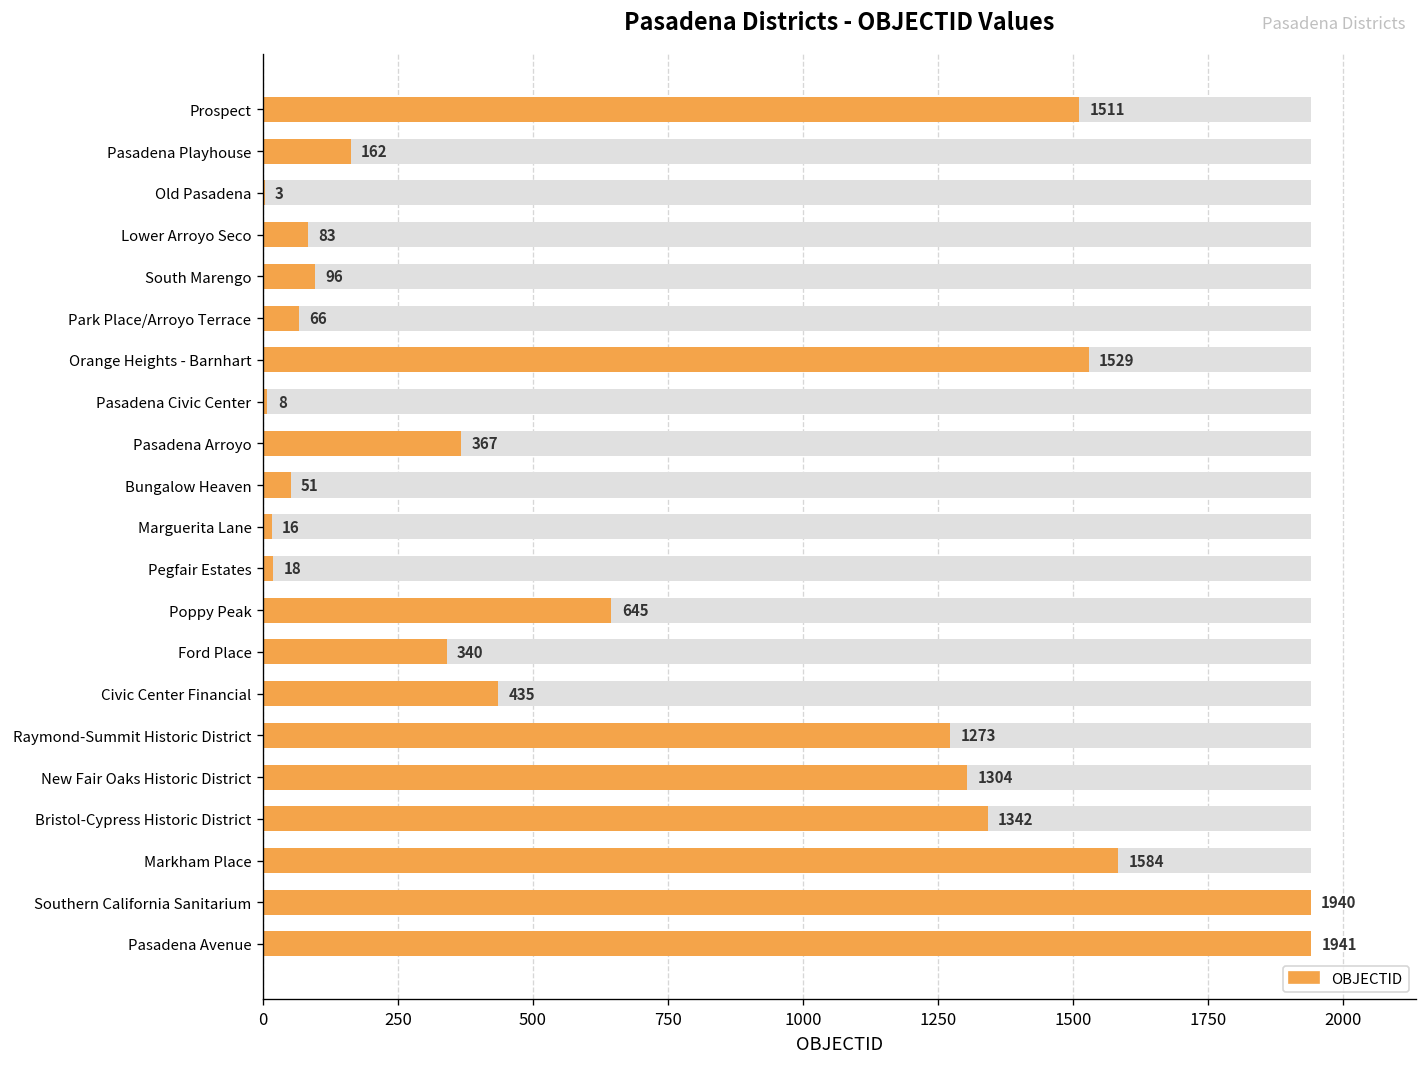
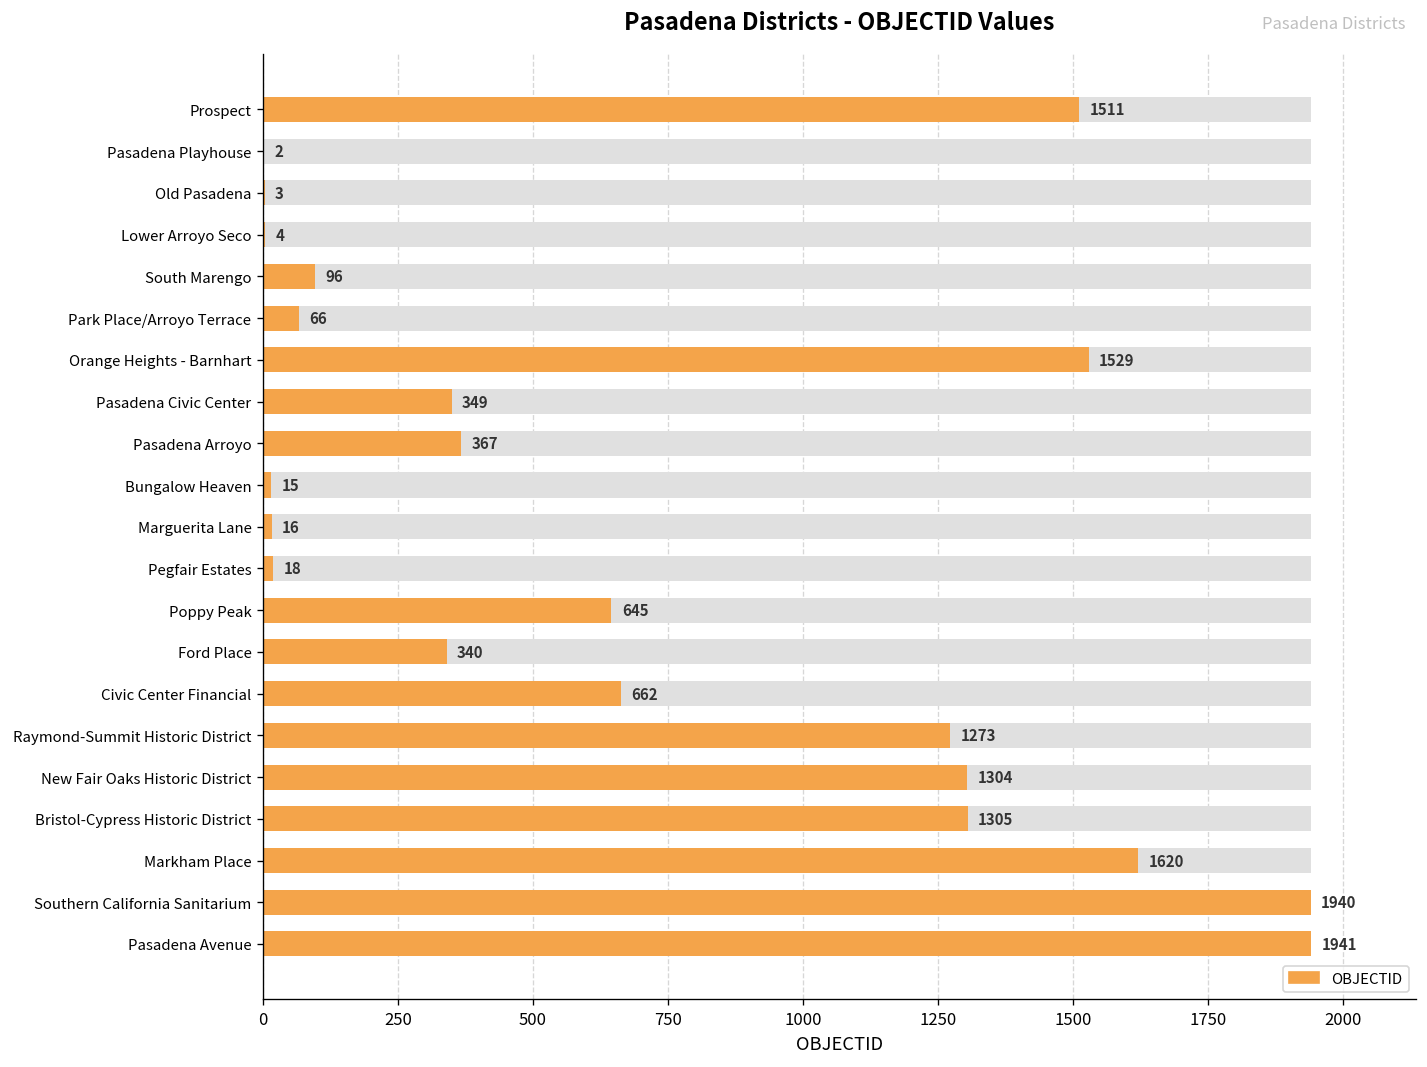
  {
    "OBJECTID": {
-     "Pasadena Playhouse": 162,
+     "Pasadena Playhouse": 2,
      "Old Pasadena": 3,
-     "Lower Arroyo Seco": 83,
-     "Pasadena Civic Center": 8,
-     "Bungalow Heaven": 51,
-     "Civic Center Financial": 435,
-     "Bristol-Cypress Historic District": 1342,
-     "Markham Place": 1584,
+     "Lower Arroyo Seco": 4,
+     "Pasadena Civic Center": 349,
+     "Bungalow Heaven": 15,
+     "Civic Center Financial": 662,
+     "Bristol-Cypress Historic District": 1305,
+     "Markham Place": 1620,
      "Southern California Sanitarium": 1940,
      "Pasadena Avenue": 1941
    }
  }
